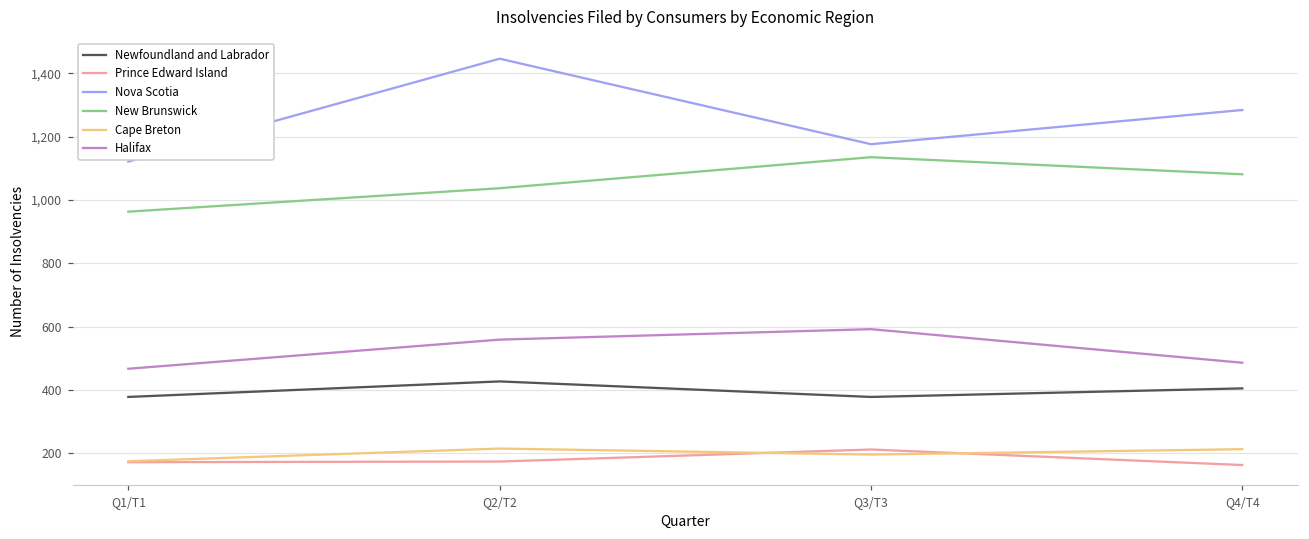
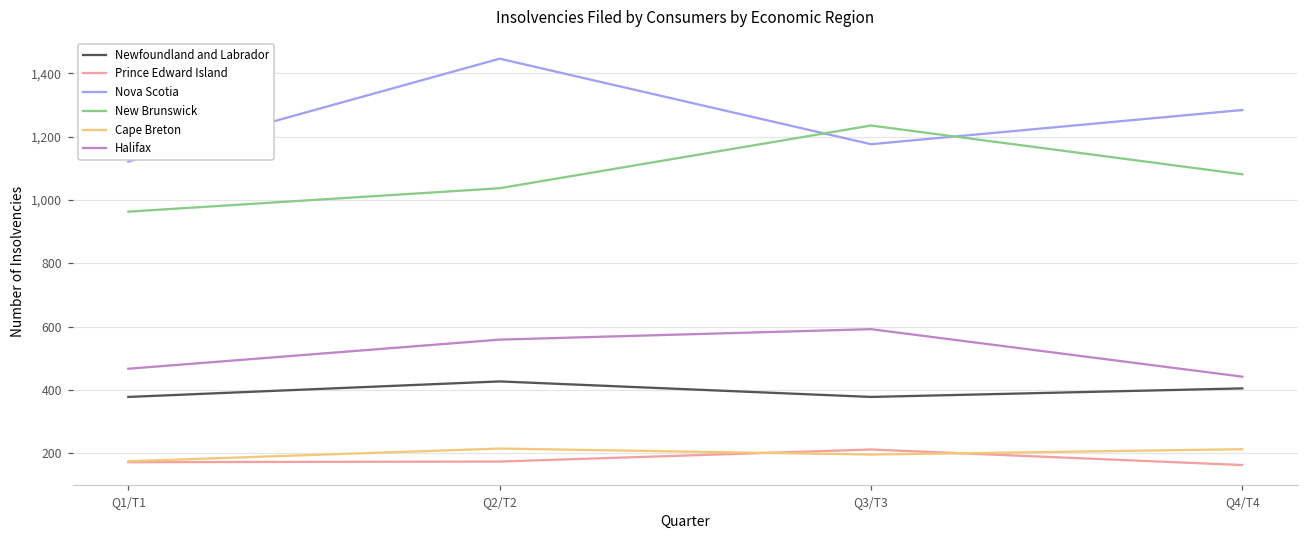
  {
    "Newfoundland and Labrador": {
      "Q1/T1": "380",
      "Q2/T2": "430",
      "Q3/T3": "380",
      "Q4/T4": "410"
    },
    "Nova Scotia": {
      "Q1/T1": "1,120",
      "Q2/T2": "1,450",
      "Q3/T3": "1,180",
      "Q4/T4": "1,280"
    },
    "New Brunswick": {
      "Q1/T1": "960",
      "Q2/T2": "1,040",
-     "Q3/T3": "1,140",
+     "Q3/T3": "1,240",
      "Q4/T4": "1,080"
    },
    "Halifax": {
      "Q1/T1": "470",
      "Q2/T2": "560",
      "Q3/T3": "590",
-     "Q4/T4": "490"
+     "Q4/T4": "440"
    }
  }
